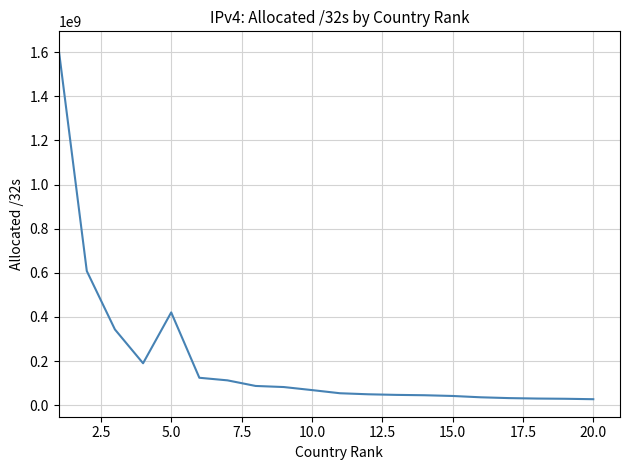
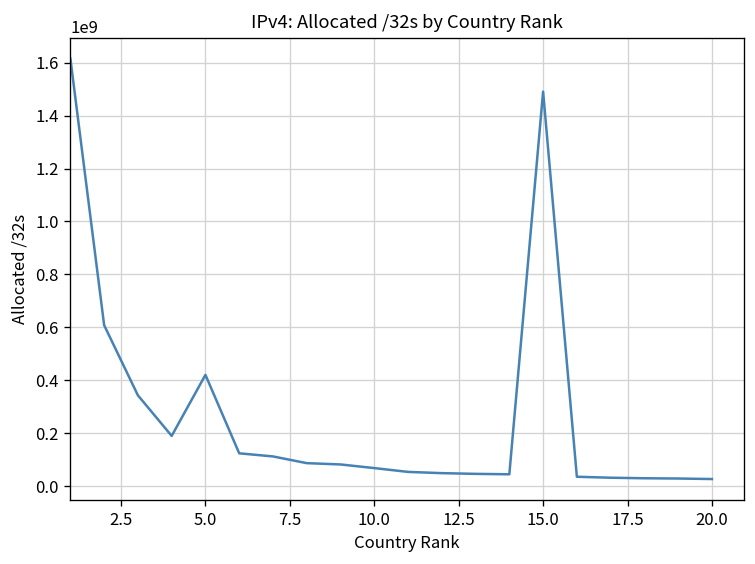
  {
    "5.0": 420000000,
    "10.0": 70000000,
-   "15.0": 40000000,
+   "15.0": 1490000000,
    "20.0": 30000000
  }
